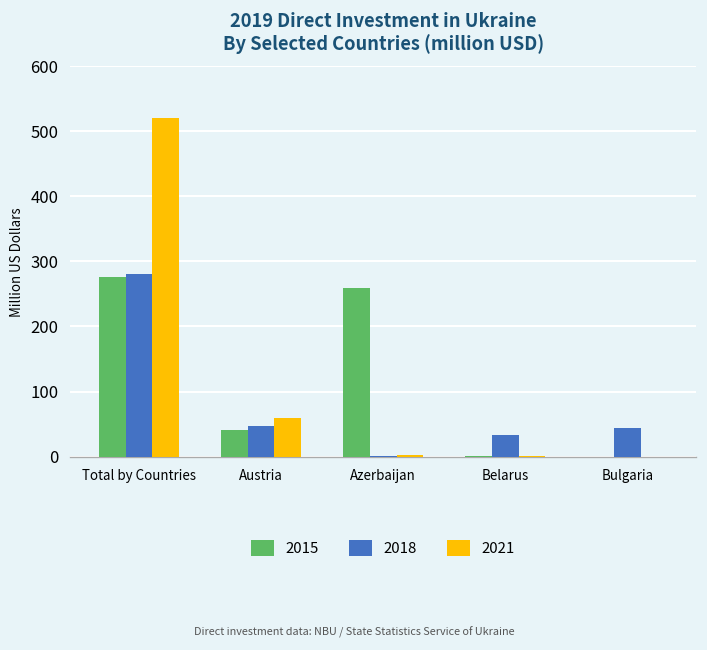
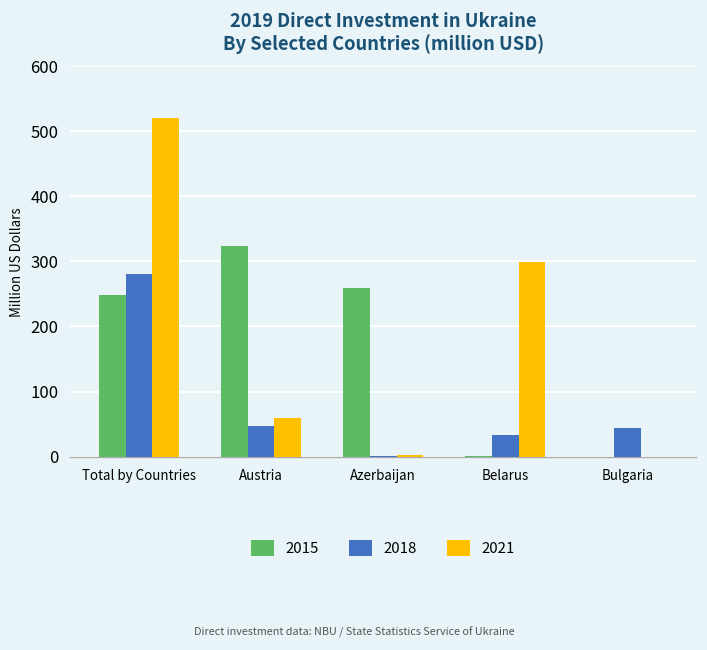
  {
    "2015": {
-     "Total by Countries": 280,
-     "Austria": 40,
+     "Total by Countries": 250,
+     "Austria": 320,
      "Azerbaijan": 260,
      "Bulgaria": 0
    },
    "2018": {
      "Total by Countries": 280,
      "Austria": 50,
      "Belarus": 30,
      "Bulgaria": 40
    },
    "2021": {
      "Total by Countries": 520,
      "Austria": 60,
-     "Belarus": 0,
+     "Belarus": 300,
      "Bulgaria": 0
    }
  }
